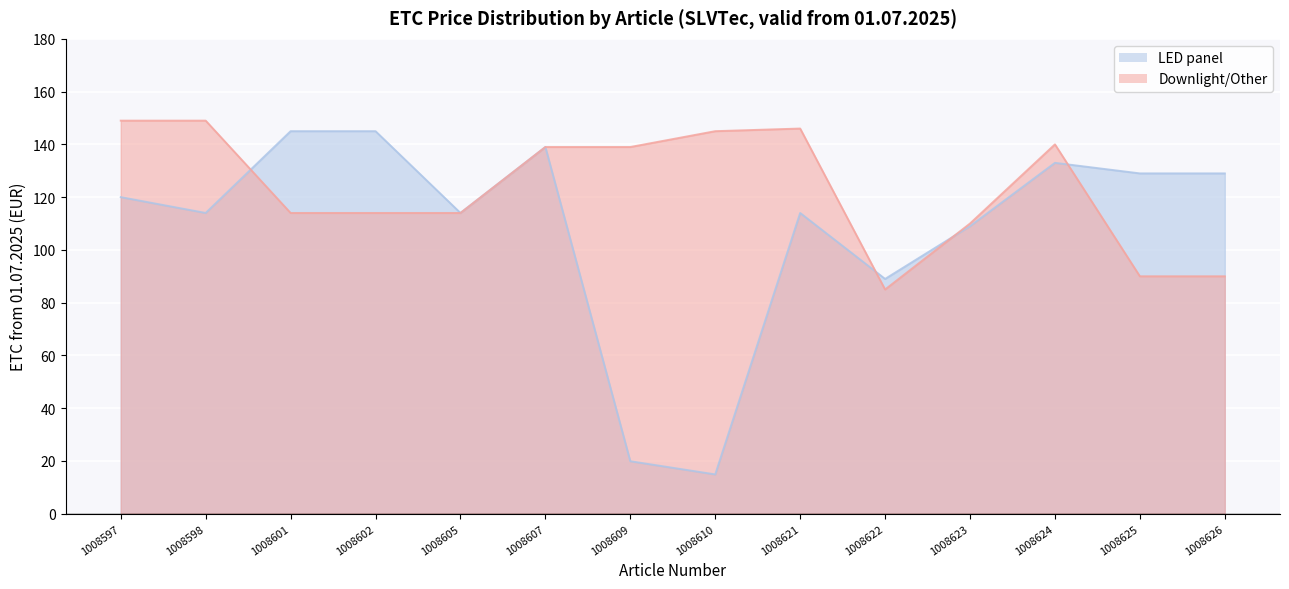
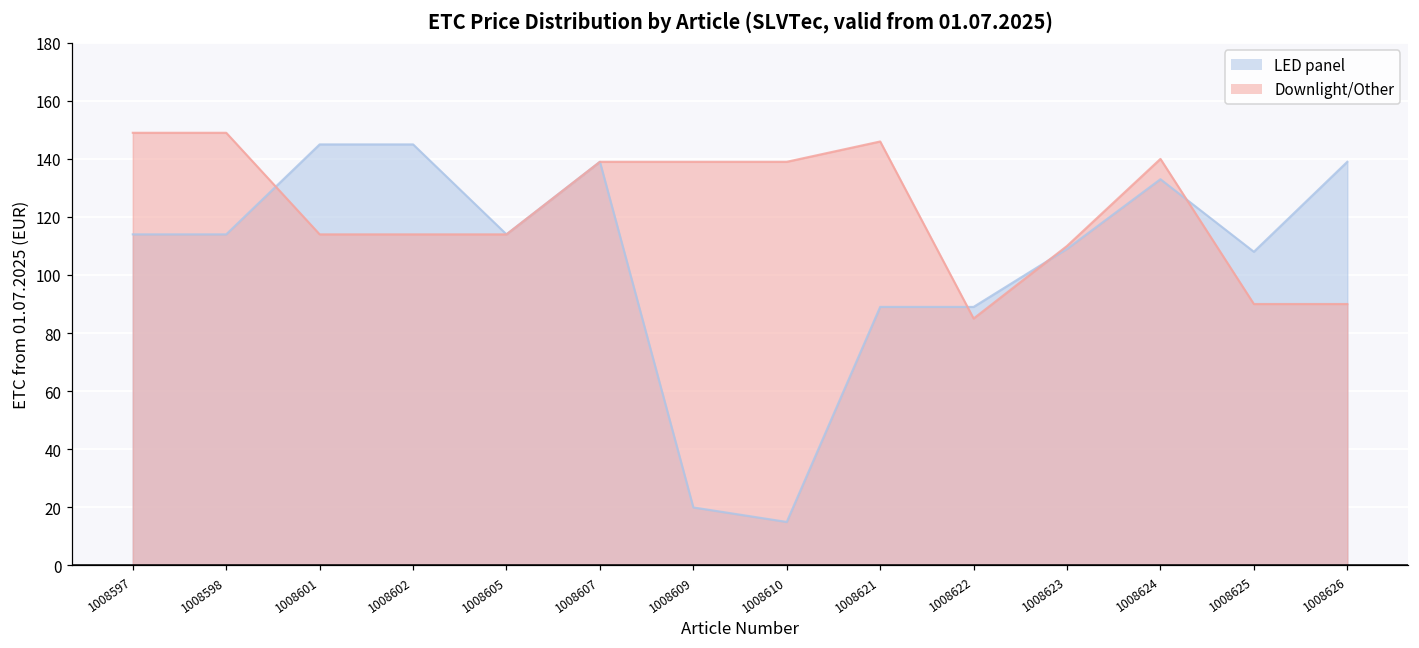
  {
    "LED panel": {
-     "1008597": 120,
+     "1008597": 114,
      "1008598": 114,
      "1008601": 145,
      "1008602": 145,
      "1008609": 20,
      "1008610": 15,
-     "1008621": 114,
+     "1008621": 89,
      "1008622": 89,
      "1008623": 109,
      "1008624": 133,
-     "1008625": 129,
-     "1008626": 129
+     "1008625": 108,
+     "1008626": 139
    },
    "Downlight/Other": {
      "1008597": 149,
      "1008598": 149,
      "1008601": 114,
      "1008602": 114,
      "1008609": 139,
-     "1008610": 145,
+     "1008610": 139,
      "1008621": 146,
      "1008622": 85,
      "1008623": 110,
      "1008624": 140,
      "1008625": 90,
      "1008626": 90
    }
  }
